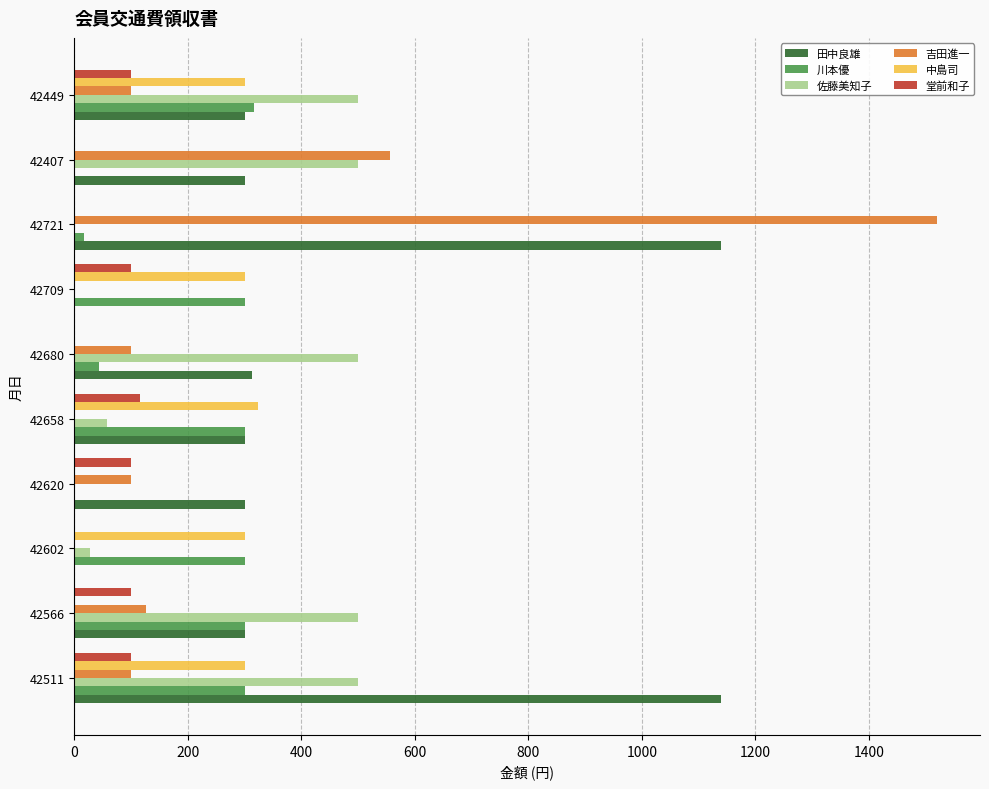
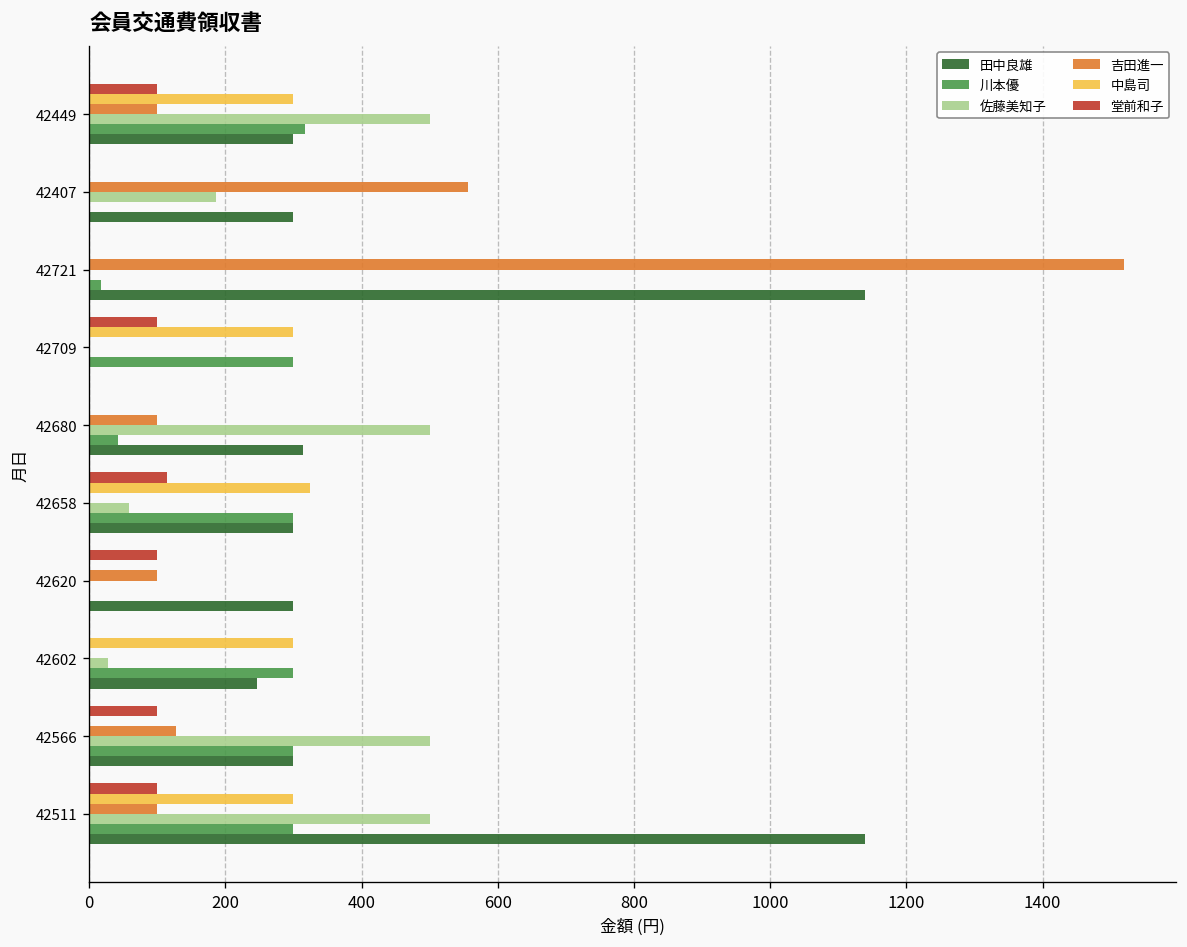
  {
    "田中良雄": {
      "42449": 300,
      "42407": 300,
      "42721": 1140,
      "42709": 0,
      "42680": 310,
      "42658": 300,
      "42620": 300,
-     "42602": 0,
+     "42602": 250,
      "42566": 300,
      "42511": 1140
    },
    "川本優": {
      "42449": 320,
      "42407": 0,
      "42721": 20,
      "42709": 300,
      "42680": 40,
      "42658": 300,
      "42620": 0,
      "42602": 300,
      "42566": 300,
      "42511": 300
    },
    "佐藤美知子": {
      "42449": 500,
-     "42407": 500,
+     "42407": 190,
      "42721": 0,
      "42709": 0,
      "42680": 500,
      "42658": 60,
      "42620": 0,
      "42602": 30,
      "42566": 500,
      "42511": 500
    },
    "吉田進一": {
      "42449": 100,
      "42407": 560,
      "42721": 1520,
      "42709": 0,
      "42680": 100,
      "42658": 0,
      "42620": 100,
      "42602": 0,
      "42566": 130,
      "42511": 100
    },
    "中島司": {
      "42449": 300,
      "42407": 0,
      "42721": 0,
      "42709": 300,
      "42680": 0,
      "42658": 320,
      "42620": 0,
      "42602": 300,
      "42566": 0,
      "42511": 300
    },
    "堂前和子": {
      "42449": 100,
      "42407": 0,
      "42721": 0,
      "42709": 100,
      "42680": 0,
      "42658": 120,
      "42620": 100,
      "42602": 0,
      "42566": 100,
      "42511": 100
    }
  }
